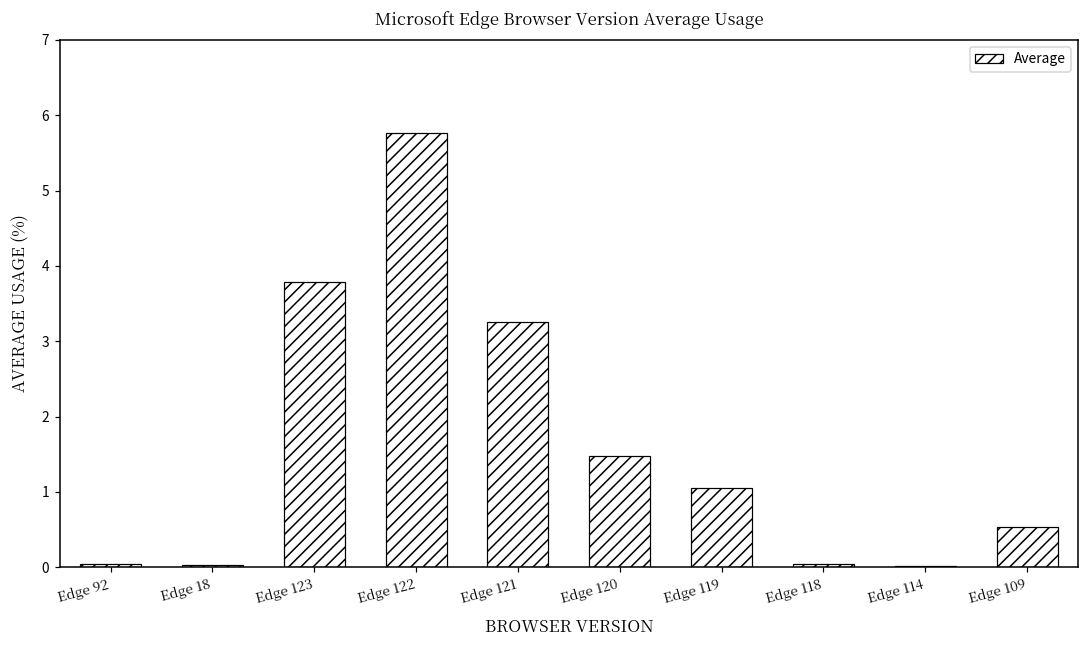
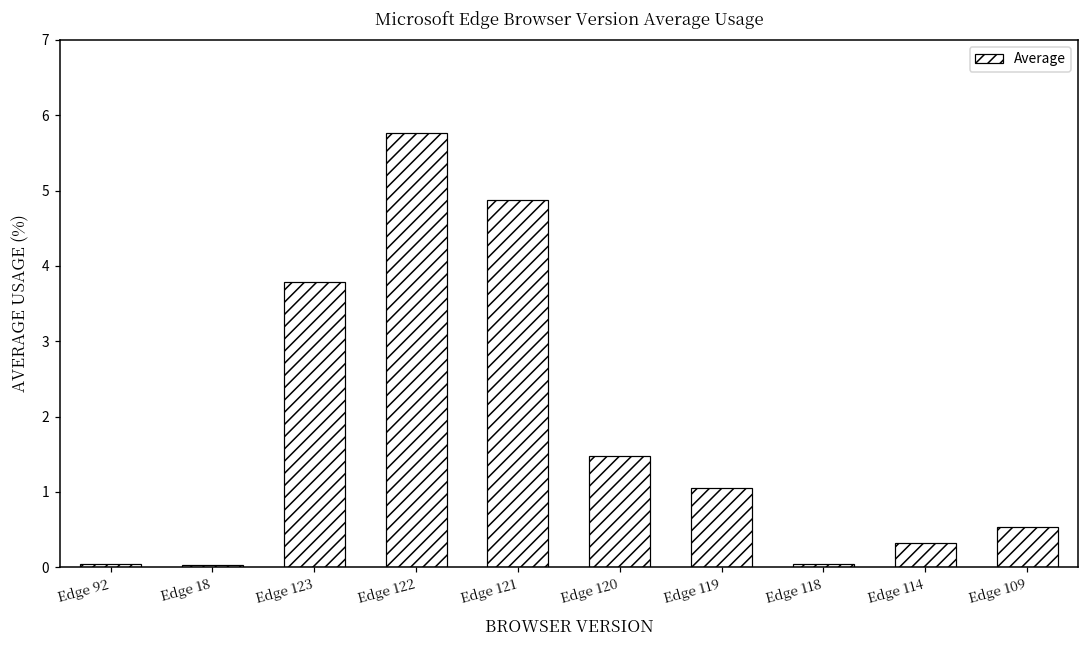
  {
    "Edge 92": 0.0,
    "Edge 123": 3.8,
    "Edge 122": 5.8,
-   "Edge 121": 3.3,
+   "Edge 121": 4.9,
    "Edge 120": 1.5,
    "Edge 119": 1.1,
    "Edge 118": 0.0,
-   "Edge 114": 0.0,
+   "Edge 114": 0.3,
    "Edge 109": 0.5
  }
